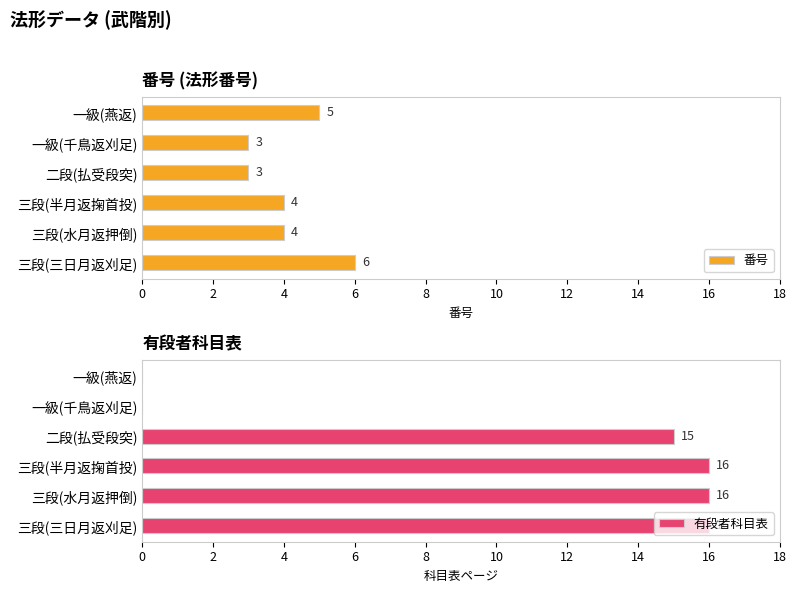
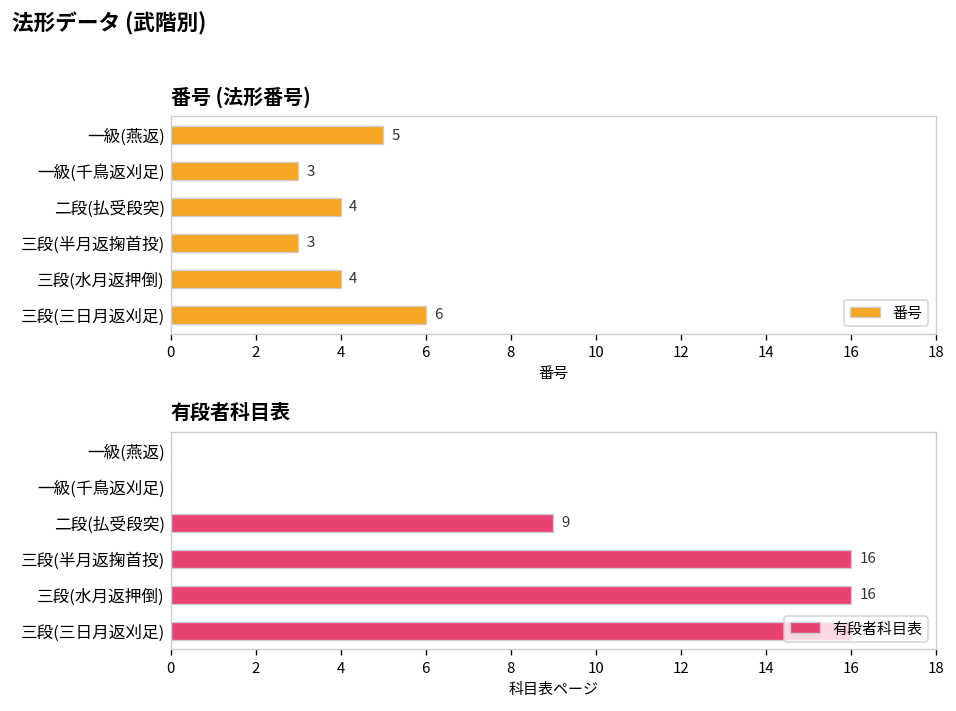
  {
    "番号 (法形番号)": {
      "一級(燕返)": 5,
      "一級(千鳥返刈足)": 3,
-     "二段(払受段突)": 3,
-     "三段(半月返掬首投)": 4,
+     "二段(払受段突)": 4,
+     "三段(半月返掬首投)": 3,
      "三段(水月返押倒)": 4,
      "三段(三日月返刈足)": 6
    },
    "有段者科目表": {
-     "二段(払受段突)": 15,
+     "二段(払受段突)": 9,
      "三段(半月返掬首投)": 16,
      "三段(水月返押倒)": 16
    }
  }
